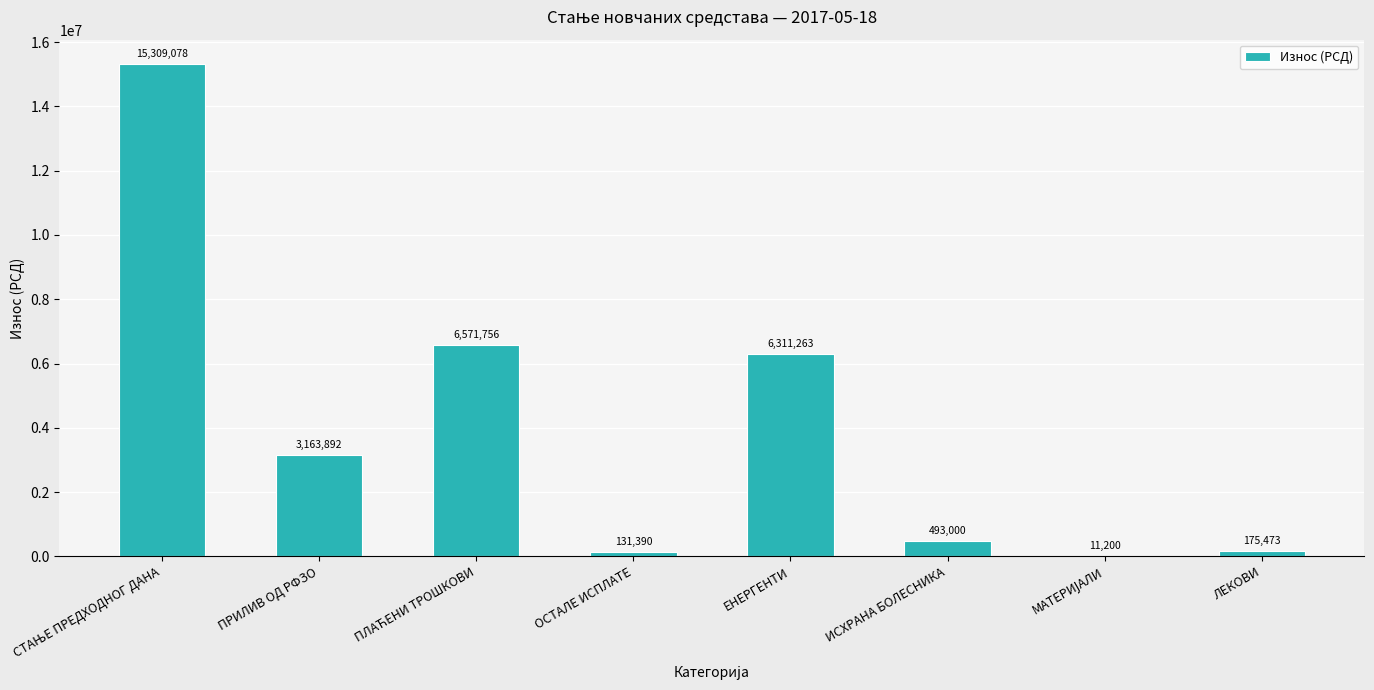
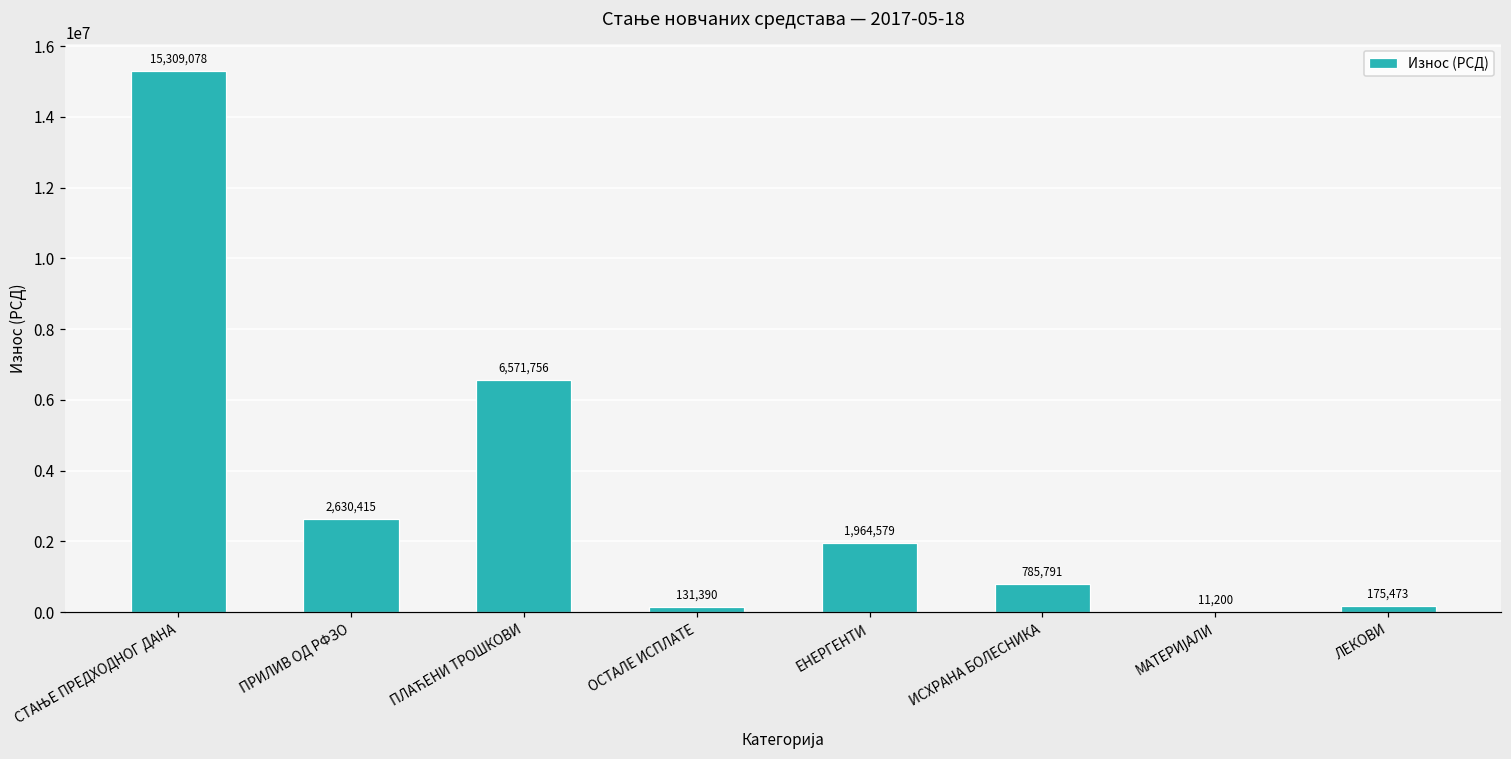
  {
    "СТАЊЕ ПРЕДХОДНОГ ДАНА": "15,309,078",
-   "ПРИЛИВ ОД РФЗО": "3,163,892",
+   "ПРИЛИВ ОД РФЗО": "2,630,415",
    "ПЛАЋЕНИ ТРОШКОВИ": "6,571,756",
    "ОСТАЛЕ ИСПЛАТЕ": "131,390",
-   "ЕНЕРГЕНТИ": "6,311,263",
-   "ИСХРАНА БОЛЕСНИКА": "493,000",
+   "ЕНЕРГЕНТИ": "1,964,579",
+   "ИСХРАНА БОЛЕСНИКА": "785,791",
    "МАТЕРИЈАЛИ": "11,200",
    "ЛЕКОВИ": "175,473"
  }
